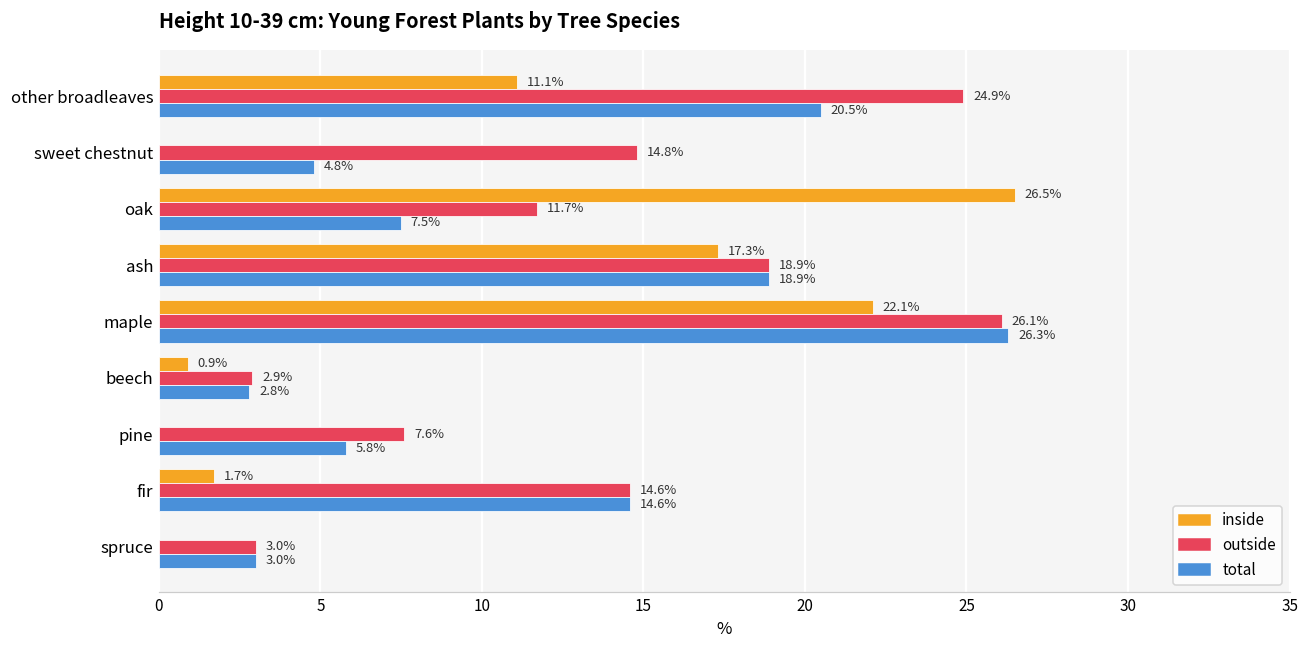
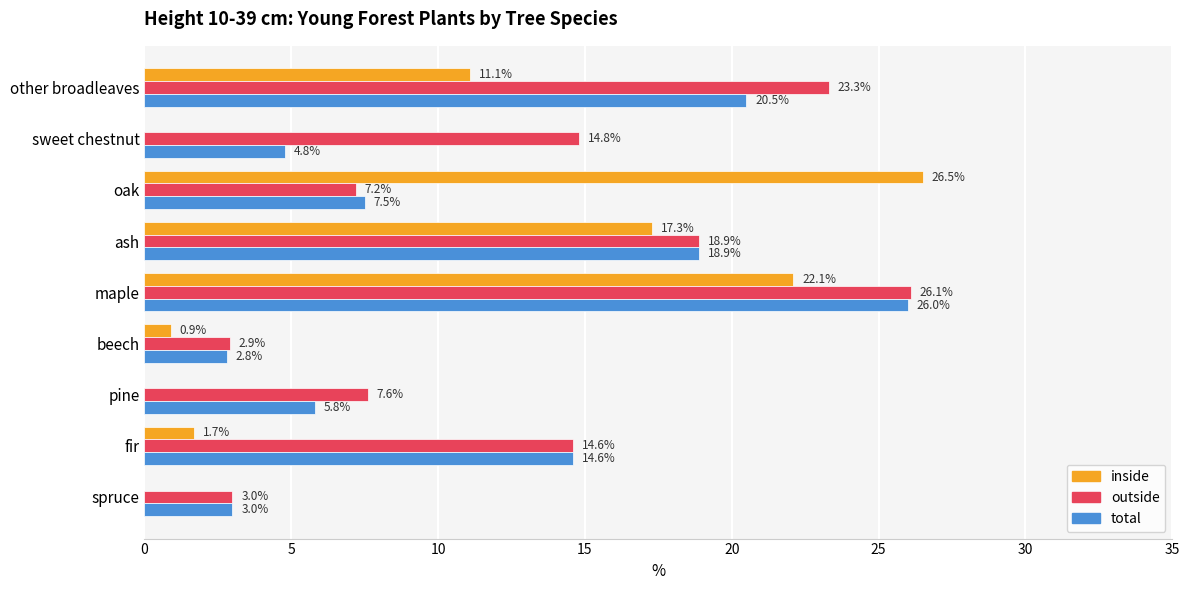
  {
    "inside": {
      "other broadleaves": "11.1%",
      "oak": "26.5%",
      "ash": "17.3%",
      "maple": "22.1%",
      "beech": "0.9%",
      "fir": "1.7%"
    },
    "outside": {
-     "other broadleaves": "24.9%",
+     "other broadleaves": "23.3%",
      "sweet chestnut": "14.8%",
-     "oak": "11.7%",
+     "oak": "7.2%",
      "ash": "18.9%",
      "maple": "26.1%",
      "beech": "2.9%",
      "pine": "7.6%",
      "fir": "14.6%",
      "spruce": "3.0%"
    },
    "total": {
      "other broadleaves": "20.5%",
      "sweet chestnut": "4.8%",
      "oak": "7.5%",
      "ash": "18.9%",
-     "maple": "26.3%",
+     "maple": "26.0%",
      "beech": "2.8%",
      "pine": "5.8%",
      "fir": "14.6%",
      "spruce": "3.0%"
    }
  }
